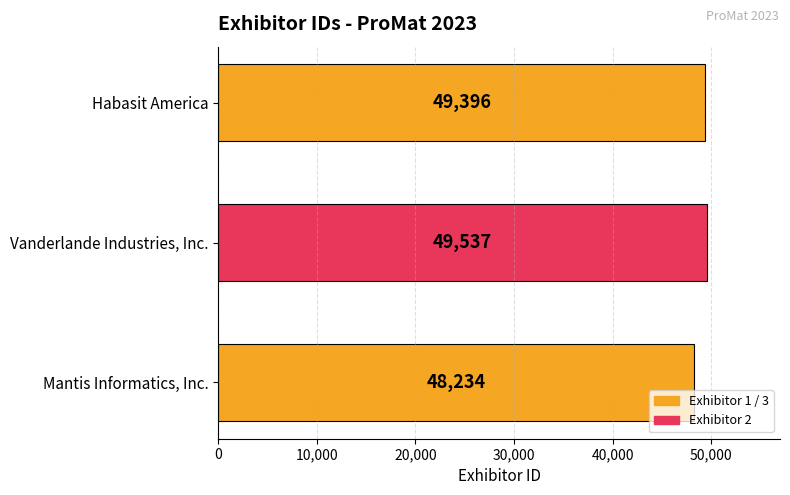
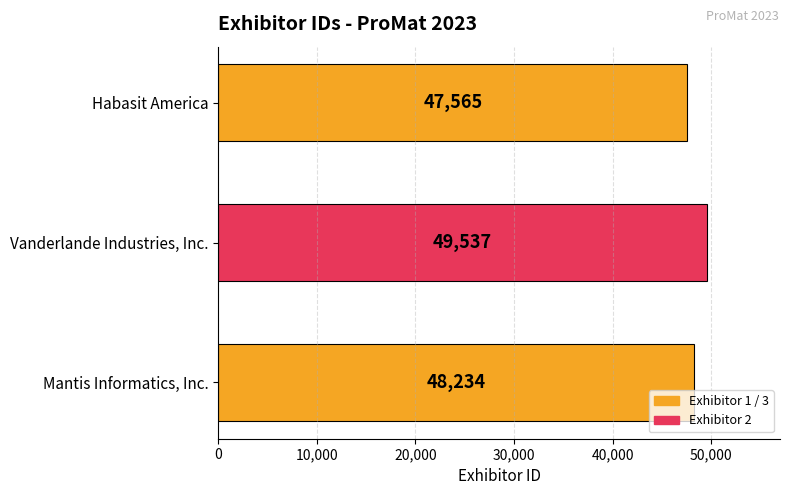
  {
-   "Habasit America": "49,396",
+   "Habasit America": "47,565",
    "Vanderlande Industries, Inc.": "49,537",
    "Mantis Informatics, Inc.": "48,234"
  }
